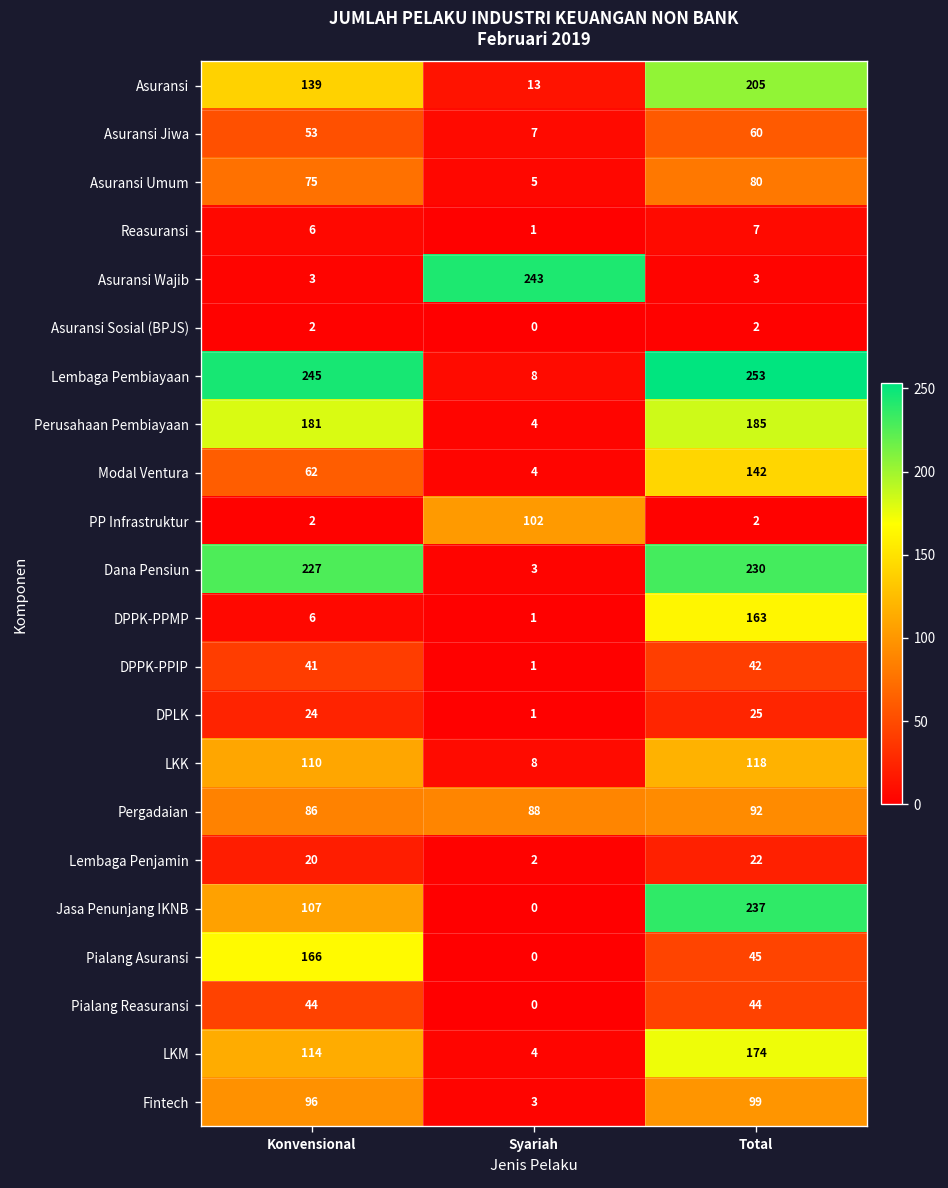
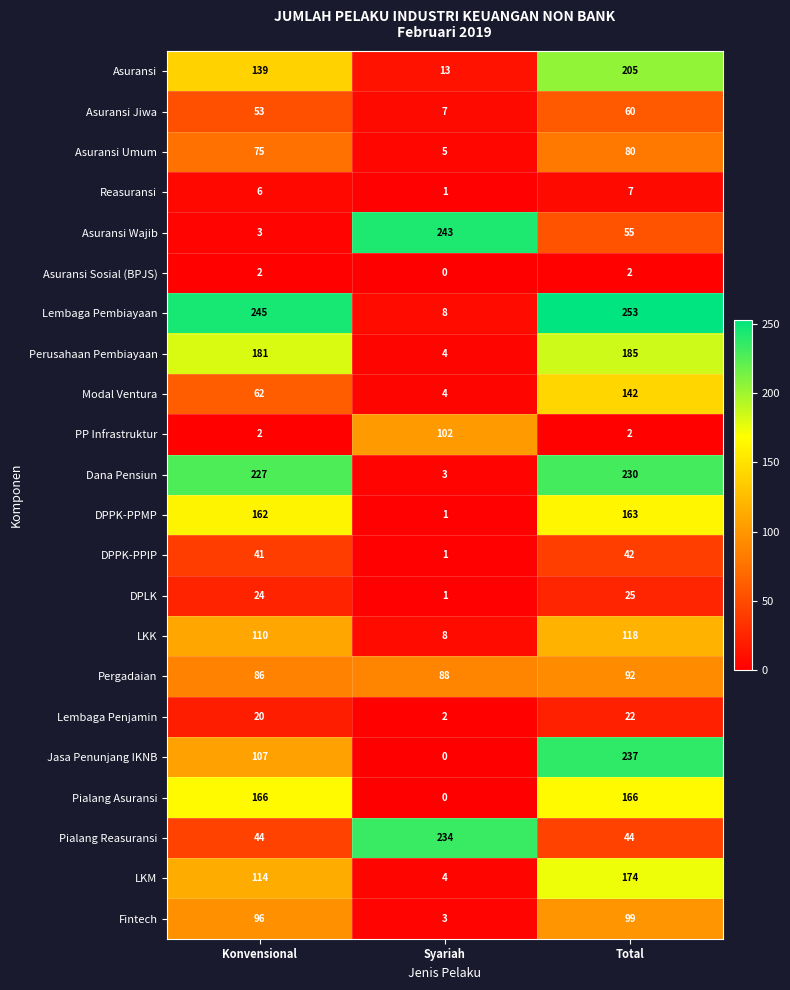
  {
    "Asuransi": {
      "Konvensional": 139,
      "Syariah": 13,
      "Total": 205
    },
    "Asuransi Jiwa": {
      "Konvensional": 53,
      "Syariah": 7,
      "Total": 60
    },
    "Asuransi Umum": {
      "Konvensional": 75,
      "Syariah": 5,
      "Total": 80
    },
    "Reasuransi": {
      "Konvensional": 6,
      "Syariah": 1,
      "Total": 7
    },
    "Asuransi Wajib": {
      "Konvensional": 3,
      "Syariah": 243,
-     "Total": 3
+     "Total": 55
    },
    "Asuransi Sosial (BPJS)": {
      "Konvensional": 2,
      "Syariah": 0,
      "Total": 2
    },
    "Lembaga Pembiayaan": {
      "Konvensional": 245,
      "Syariah": 8,
      "Total": 253
    },
    "Perusahaan Pembiayaan": {
      "Konvensional": 181,
      "Syariah": 4,
      "Total": 185
    },
    "Modal Ventura": {
      "Konvensional": 62,
      "Syariah": 4,
      "Total": 142
    },
    "PP Infrastruktur": {
      "Konvensional": 2,
      "Syariah": 102,
      "Total": 2
    },
    "Dana Pensiun": {
      "Konvensional": 227,
      "Syariah": 3,
      "Total": 230
    },
    "DPPK-PPMP": {
-     "Konvensional": 6,
+     "Konvensional": 162,
      "Syariah": 1,
      "Total": 163
    },
    "DPPK-PPIP": {
      "Konvensional": 41,
      "Syariah": 1,
      "Total": 42
    },
    "DPLK": {
      "Konvensional": 24,
      "Syariah": 1,
      "Total": 25
    },
    "LKK": {
      "Konvensional": 110,
      "Syariah": 8,
      "Total": 118
    },
    "Pergadaian": {
      "Konvensional": 86,
      "Syariah": 88,
      "Total": 92
    },
    "Lembaga Penjamin": {
      "Konvensional": 20,
      "Syariah": 2,
      "Total": 22
    },
    "Jasa Penunjang IKNB": {
      "Konvensional": 107,
      "Syariah": 0,
      "Total": 237
    },
    "Pialang Asuransi": {
      "Konvensional": 166,
      "Syariah": 0,
-     "Total": 45
+     "Total": 166
    },
    "Pialang Reasuransi": {
      "Konvensional": 44,
-     "Syariah": 0,
+     "Syariah": 234,
      "Total": 44
    },
    "LKM": {
      "Konvensional": 114,
      "Syariah": 4,
      "Total": 174
    },
    "Fintech": {
      "Konvensional": 96,
      "Syariah": 3,
      "Total": 99
    }
  }
